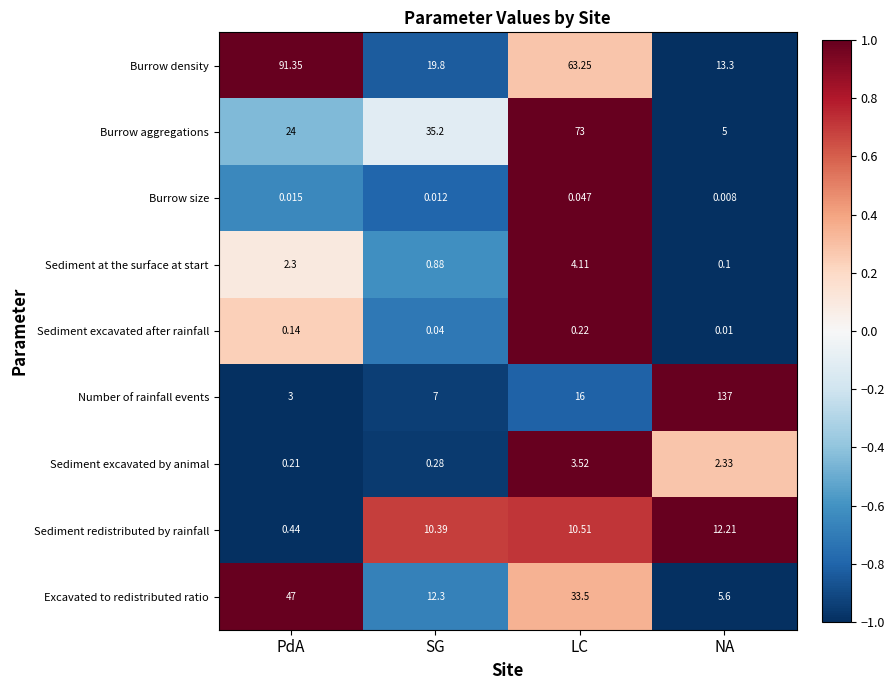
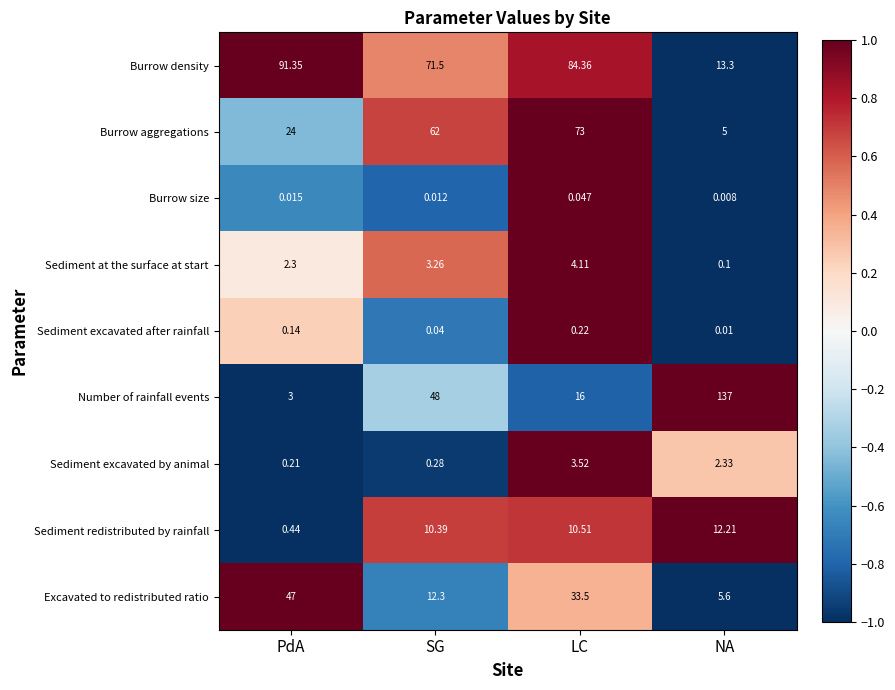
  {
    "Burrow density": {
      "PdA": 91.35,
-     "SG": 19.8,
-     "LC": 63.25,
+     "SG": 71.5,
+     "LC": 84.36,
      "NA": 13.3
    },
    "Burrow aggregations": {
      "PdA": 24,
-     "SG": 35.2,
+     "SG": 62,
      "LC": 73,
      "NA": 5
    },
    "Burrow size": {
      "PdA": 0.015,
      "SG": 0.012,
      "LC": 0.047,
      "NA": 0.008
    },
    "Sediment at the surface at start": {
      "PdA": 2.3,
-     "SG": 0.88,
+     "SG": 3.26,
      "LC": 4.11,
      "NA": 0.1
    },
    "Sediment excavated after rainfall": {
      "PdA": 0.14,
      "SG": 0.04,
      "LC": 0.22,
      "NA": 0.01
    },
    "Number of rainfall events": {
      "PdA": 3,
-     "SG": 7,
+     "SG": 48,
      "LC": 16,
      "NA": 137
    },
    "Sediment excavated by animal": {
      "PdA": 0.21,
      "SG": 0.28,
      "LC": 3.52,
      "NA": 2.33
    },
    "Sediment redistributed by rainfall": {
      "PdA": 0.44,
      "SG": 10.39,
      "LC": 10.51,
      "NA": 12.21
    },
    "Excavated to redistributed ratio": {
      "PdA": 47,
      "SG": 12.3,
      "LC": 33.5,
      "NA": 5.6
    }
  }
